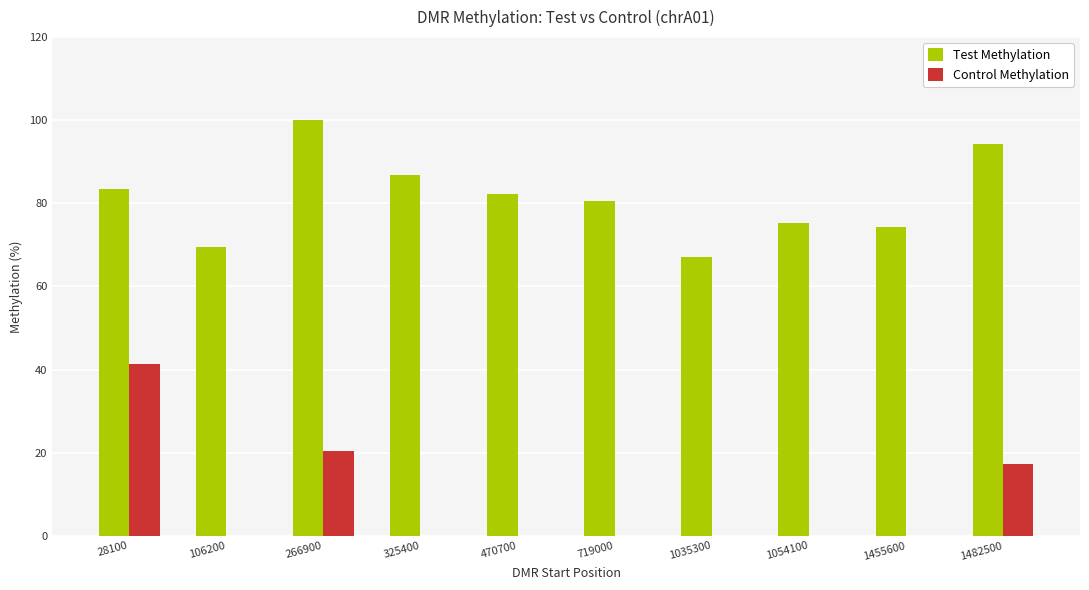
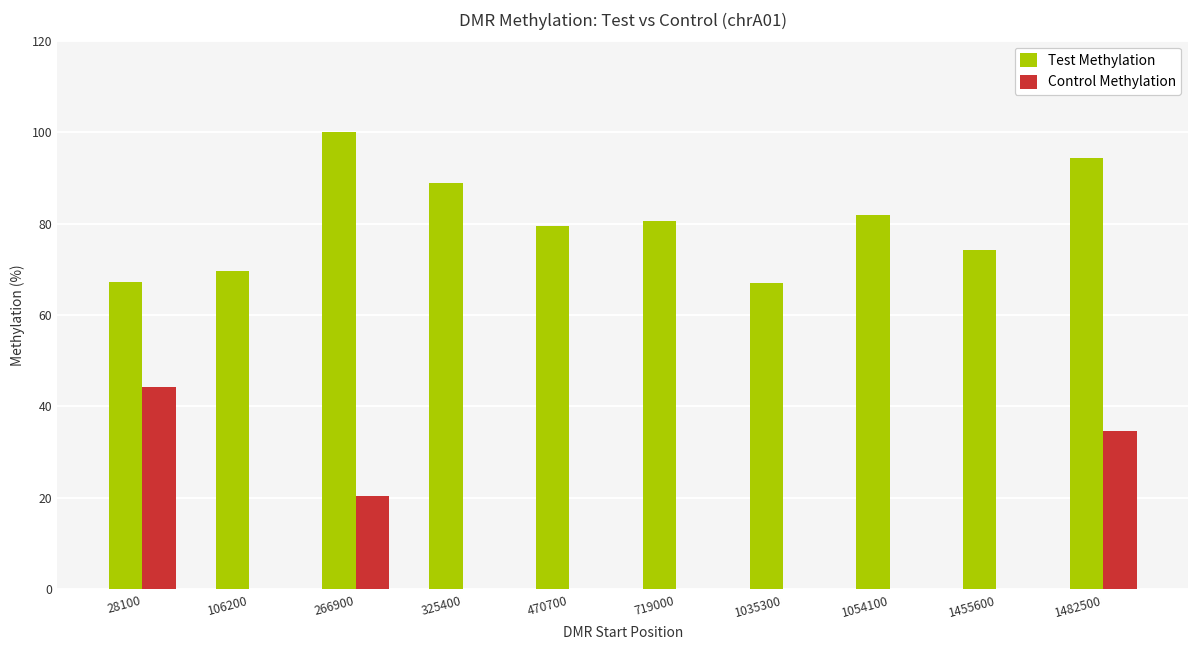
  {
    "Test Methylation": {
-     "28100": 83,
+     "28100": 67,
      "106200": 70,
      "266900": 100,
-     "325400": 87,
-     "470700": 82,
+     "325400": 89,
+     "470700": 80,
      "719000": 80,
      "1035300": 67,
-     "1054100": 75,
+     "1054100": 82,
      "1455600": 74,
      "1482500": 94
    },
    "Control Methylation": {
-     "28100": 41,
+     "28100": 44,
      "106200": 0,
      "266900": 20,
      "325400": 0,
      "470700": 0,
      "719000": 0,
      "1035300": 0,
      "1054100": 0,
      "1455600": 0,
-     "1482500": 17
+     "1482500": 35
    }
  }
